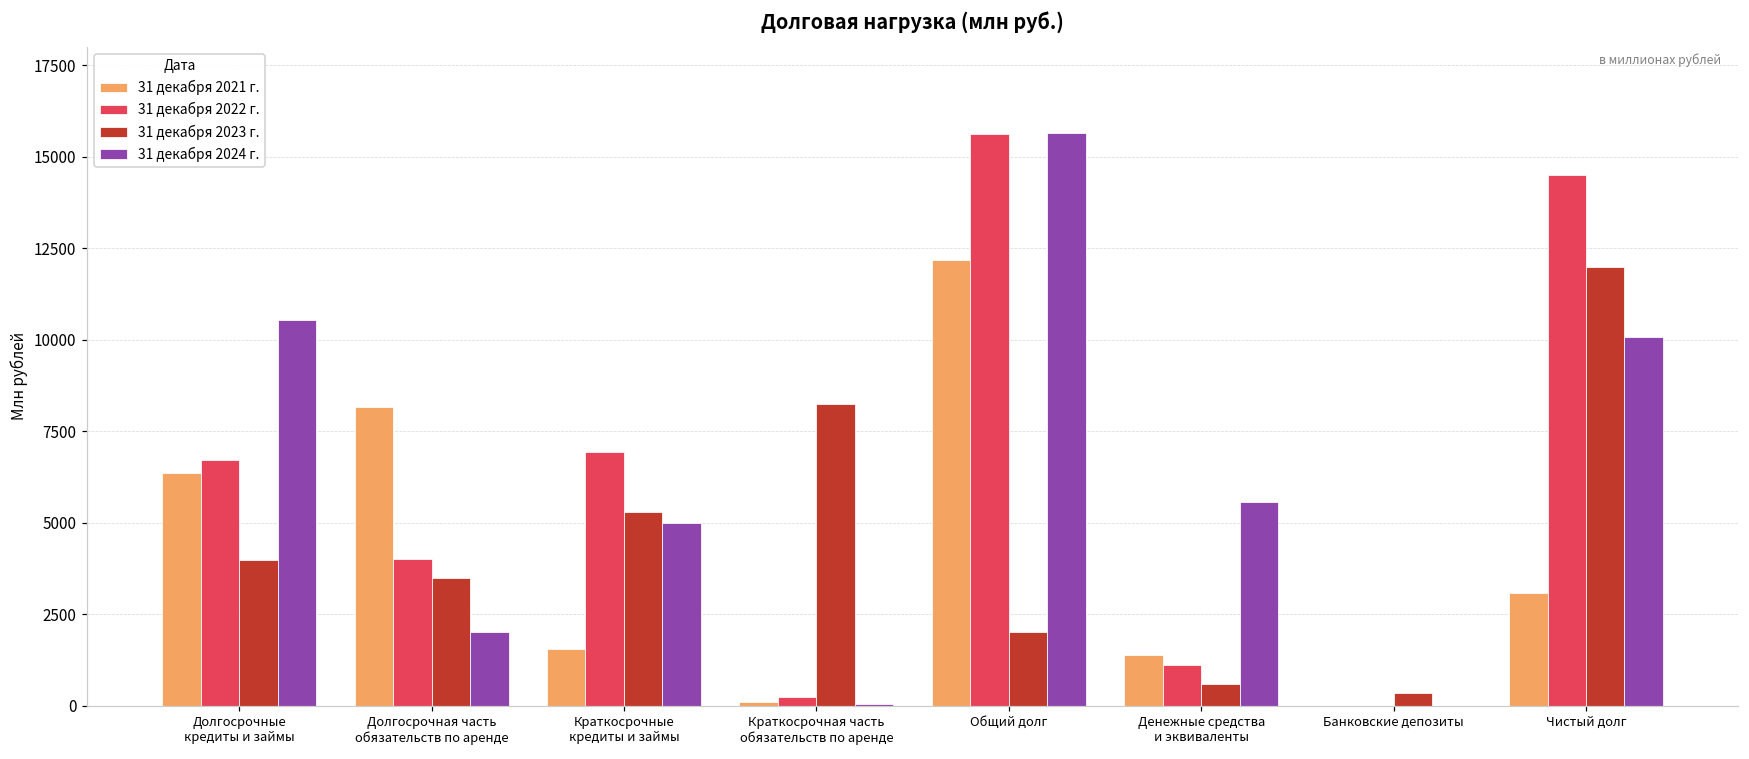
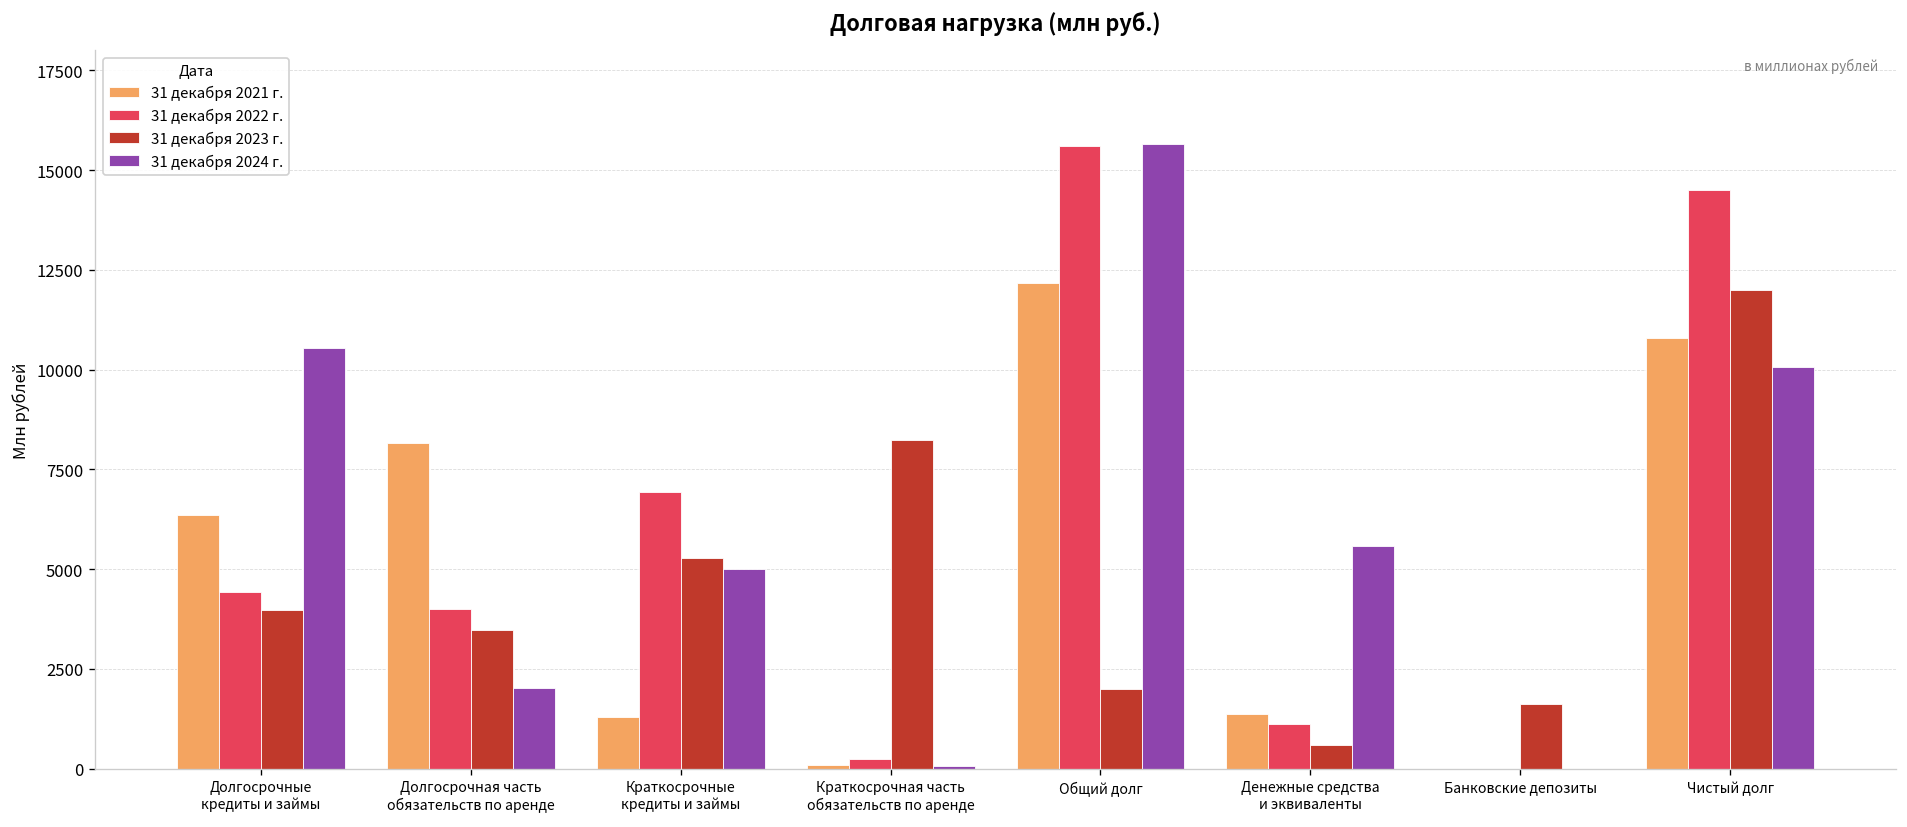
  {
    "31 декабря 2021 г.": {
      "Долгосрочные кредиты и займы": 6400,
      "Долгосрочная часть обязательств по аренде": 8200,
-     "Краткосрочные кредиты и займы": 1600,
+     "Краткосрочные кредиты и займы": 1300,
      "Краткосрочная часть обязательств по аренде": 100,
      "Общий долг": 12200,
      "Денежные средства и эквиваленты": 1400,
      "Банковские депозиты": 0,
-     "Чистый долг": 3100
+     "Чистый долг": 10800
    },
    "31 декабря 2022 г.": {
-     "Долгосрочные кредиты и займы": 6700,
+     "Долгосрочные кредиты и займы": 4400,
      "Долгосрочная часть обязательств по аренде": 4000,
      "Краткосрочные кредиты и займы": 6900,
      "Краткосрочная часть обязательств по аренде": 200,
      "Общий долг": 15600,
      "Денежные средства и эквиваленты": 1100,
      "Банковские депозиты": 0,
      "Чистый долг": 14500
    },
    "31 декабря 2023 г.": {
      "Долгосрочные кредиты и займы": 4000,
      "Долгосрочная часть обязательств по аренде": 3500,
      "Краткосрочные кредиты и займы": 5300,
      "Краткосрочная часть обязательств по аренде": 8200,
      "Общий долг": 2000,
      "Денежные средства и эквиваленты": 600,
-     "Банковские депозиты": 300,
+     "Банковские депозиты": 1600,
      "Чистый долг": 12000
    },
    "31 декабря 2024 г.": {
      "Долгосрочные кредиты и займы": 10500,
      "Долгосрочная часть обязательств по аренде": 2000,
      "Краткосрочные кредиты и займы": 5000,
      "Общий долг": 15700,
      "Денежные средства и эквиваленты": 5600,
      "Банковские депозиты": 0,
      "Чистый долг": 10100
    }
  }
